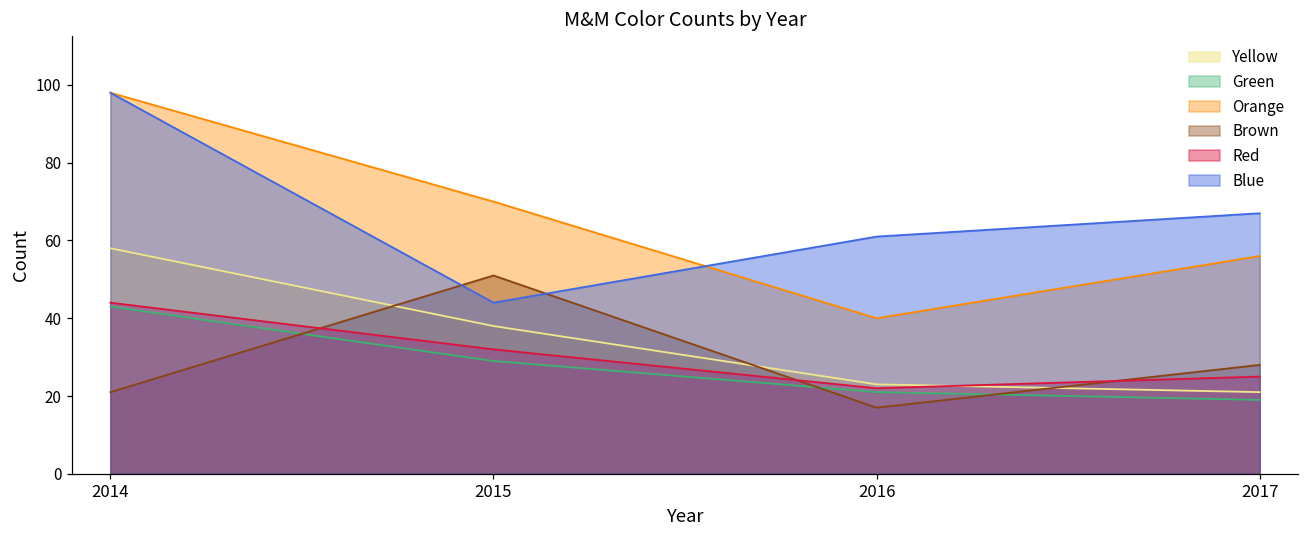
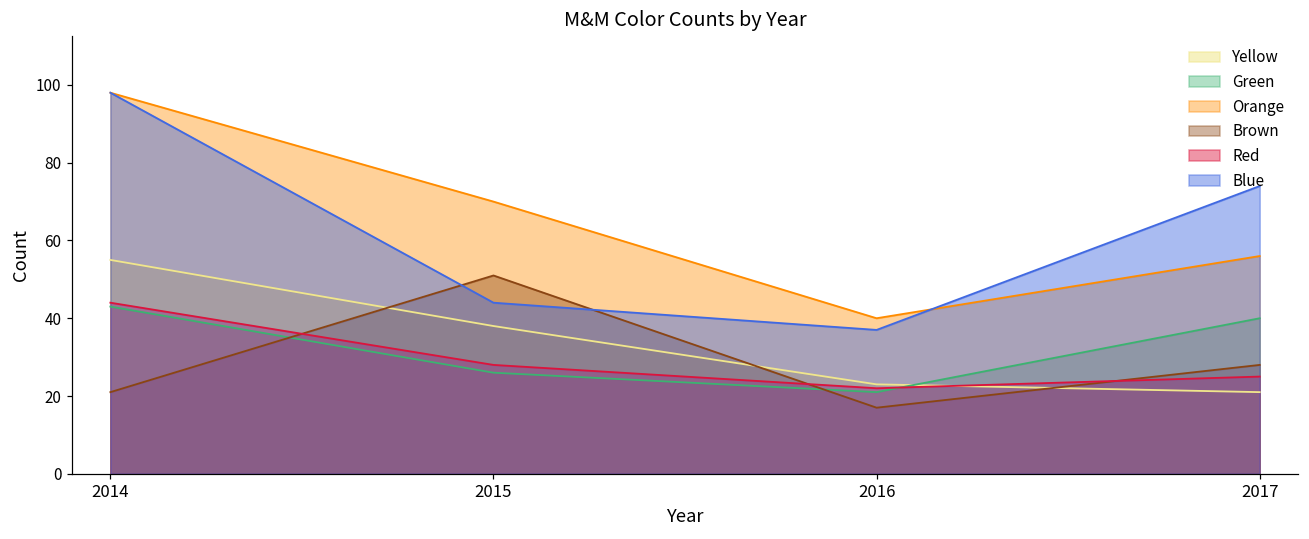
  {
    "Yellow": {
-     "2014": 58,
+     "2014": 55,
      "2015": 38,
      "2016": 23,
      "2017": 21
    },
    "Green": {
      "2014": 43,
-     "2015": 29,
+     "2015": 26,
      "2016": 21,
-     "2017": 19
+     "2017": 40
    },
    "Orange": {
      "2015": 70,
      "2016": 40,
      "2017": 56
    },
    "Brown": {
      "2014": 21,
      "2015": 51,
      "2016": 17,
      "2017": 28
    },
    "Red": {
      "2014": 44,
-     "2015": 32,
+     "2015": 28,
      "2016": 22,
      "2017": 25
    },
    "Blue": {
      "2015": 44,
-     "2016": 61,
-     "2017": 67
+     "2016": 37,
+     "2017": 74
    }
  }
